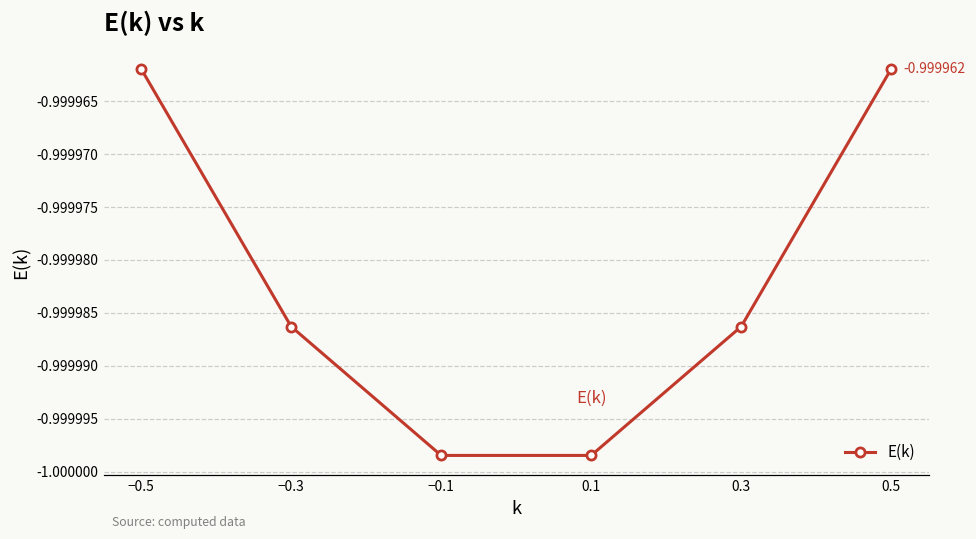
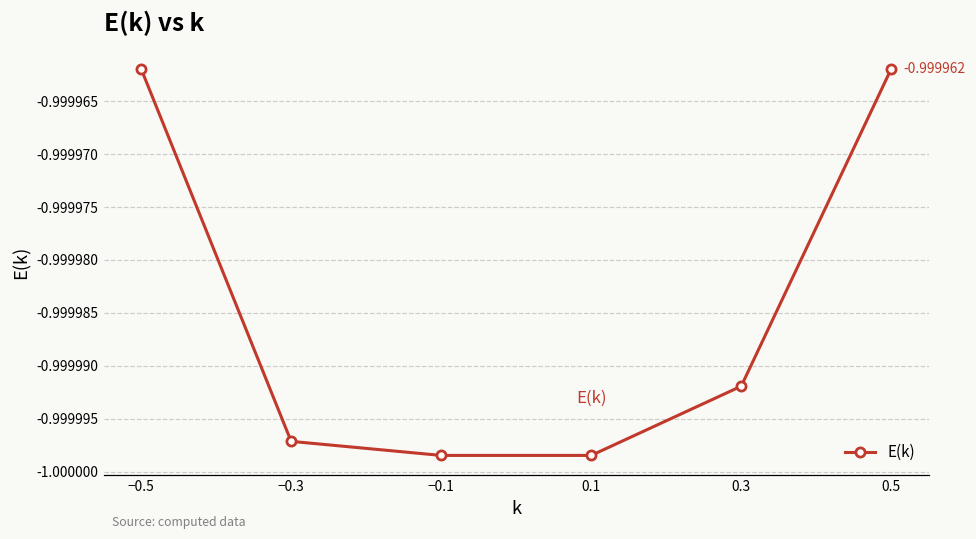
  {
    "−0.5": -0.999962,
-   "−0.3": -0.999986,
+   "−0.3": -0.999997,
    "−0.1": -0.999998,
    "0.1": -0.999998,
-   "0.3": -0.999986
+   "0.3": -0.999992
  }
